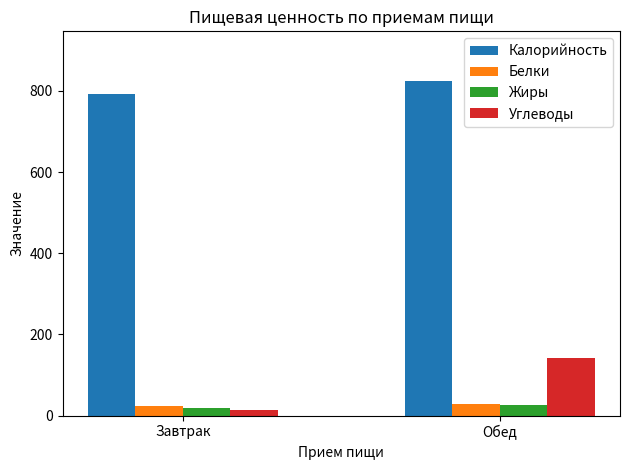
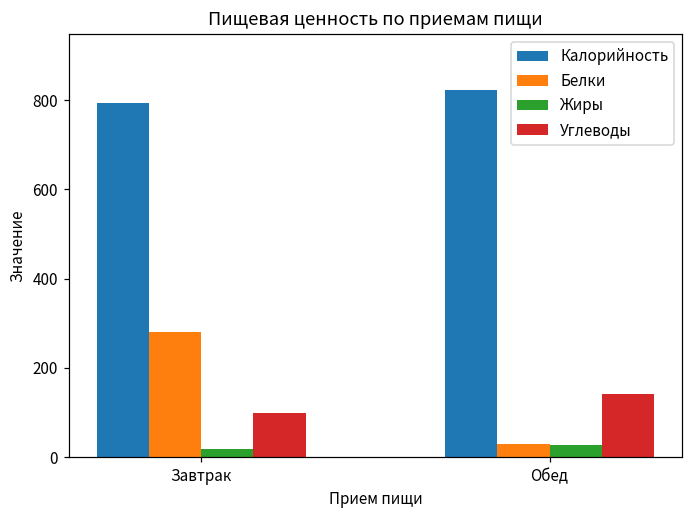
  {
    "Калорийность": {
      "Завтрак": 790,
      "Обед": 820
    },
    "Белки": {
-     "Завтрак": 20,
+     "Завтрак": 280,
      "Обед": 30
    },
    "Жиры": {
      "Завтрак": 20,
      "Обед": 30
    },
    "Углеводы": {
-     "Завтрак": 10,
+     "Завтрак": 100,
      "Обед": 140
    }
  }
